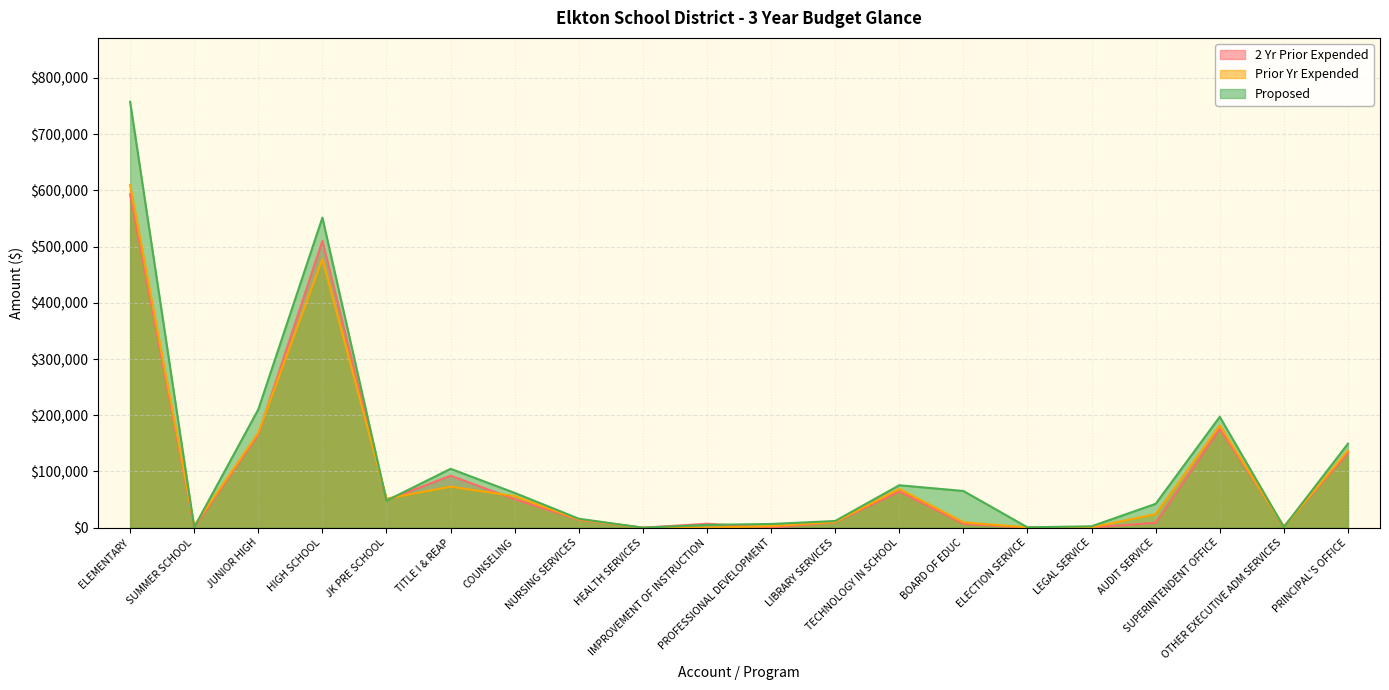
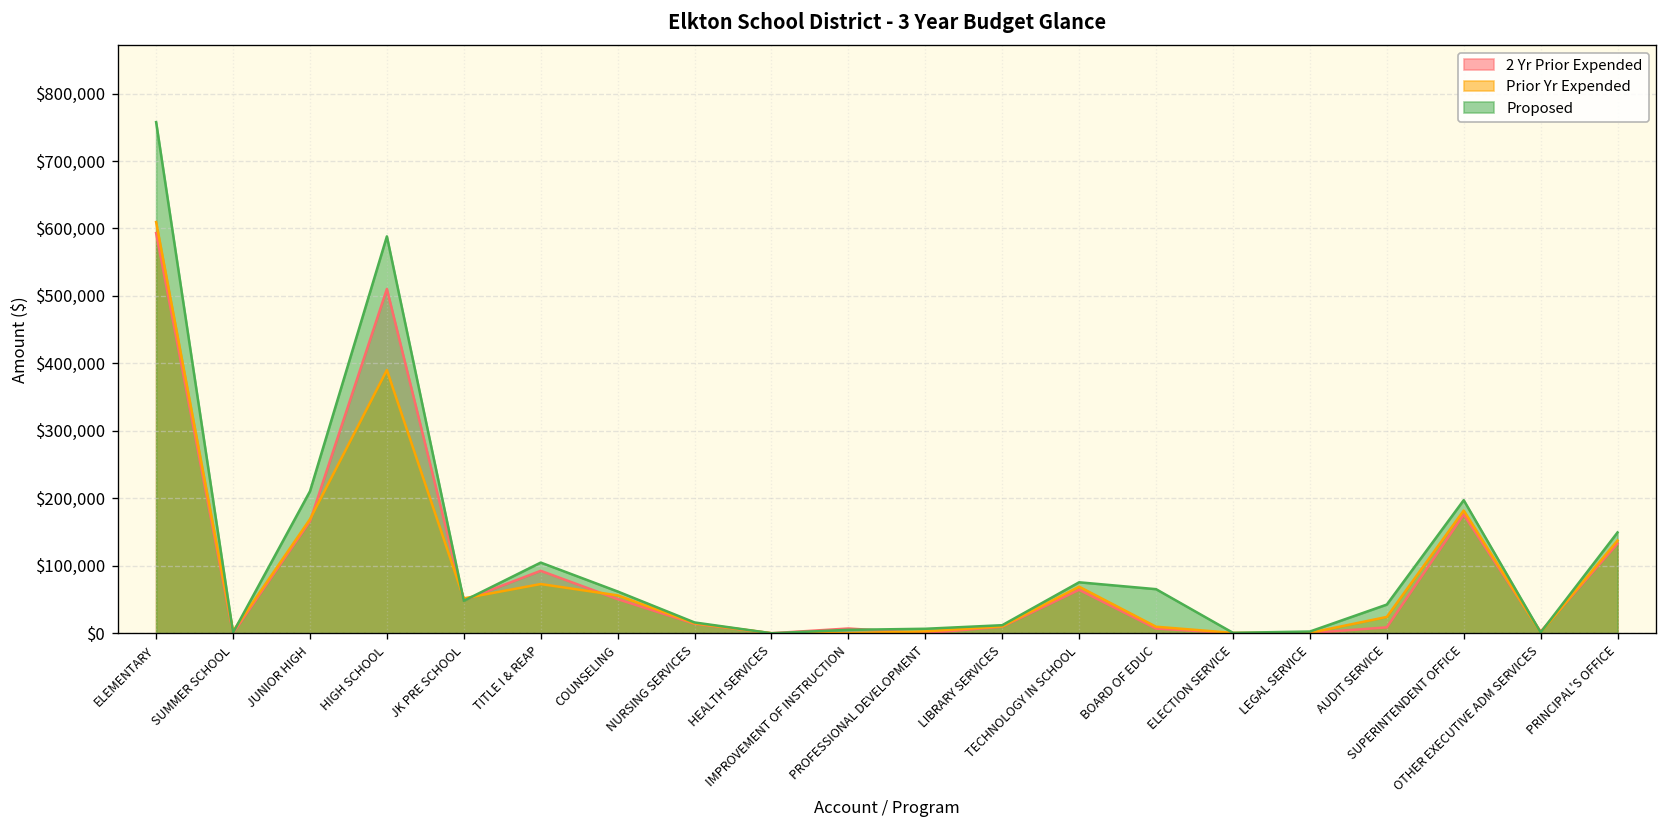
  {
    "2 Yr Prior Expended": {
      "ELEMENTARY": "$590,000",
      "HIGH SCHOOL": "$510,000",
      "TITLE I & REAP": "$90,000",
      "COUNSELING": "$50,000",
      "TECHNOLOGY IN SCHOOL": "$60,000",
      "AUDIT SERVICE": "$10,000",
      "SUPERINTENDENT OFFICE": "$180,000",
      "PRINCIPAL'S OFFICE": "$130,000"
    },
    "Prior Yr Expended": {
      "ELEMENTARY": "$610,000",
-     "HIGH SCHOOL": "$480,000",
+     "HIGH SCHOOL": "$390,000",
      "TITLE I & REAP": "$70,000",
      "COUNSELING": "$60,000",
      "IMPROVEMENT OF INSTRUCTION": "$0",
      "TECHNOLOGY IN SCHOOL": "$70,000",
      "AUDIT SERVICE": "$20,000",
      "SUPERINTENDENT OFFICE": "$180,000",
      "PRINCIPAL'S OFFICE": "$140,000"
    },
    "Proposed": {
      "ELEMENTARY": "$760,000",
      "JUNIOR HIGH": "$210,000",
-     "HIGH SCHOOL": "$550,000",
+     "HIGH SCHOOL": "$590,000",
      "TITLE I & REAP": "$100,000",
      "COUNSELING": "$60,000",
      "TECHNOLOGY IN SCHOOL": "$80,000",
      "BOARD OF EDUC": "$70,000",
      "AUDIT SERVICE": "$40,000",
      "SUPERINTENDENT OFFICE": "$200,000",
      "PRINCIPAL'S OFFICE": "$150,000"
    }
  }
